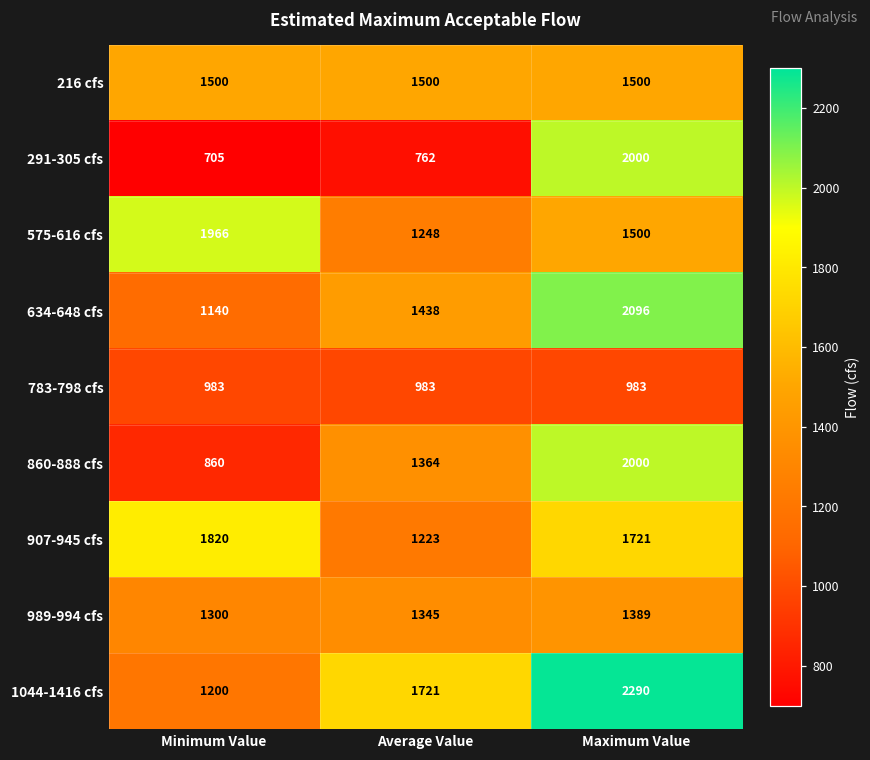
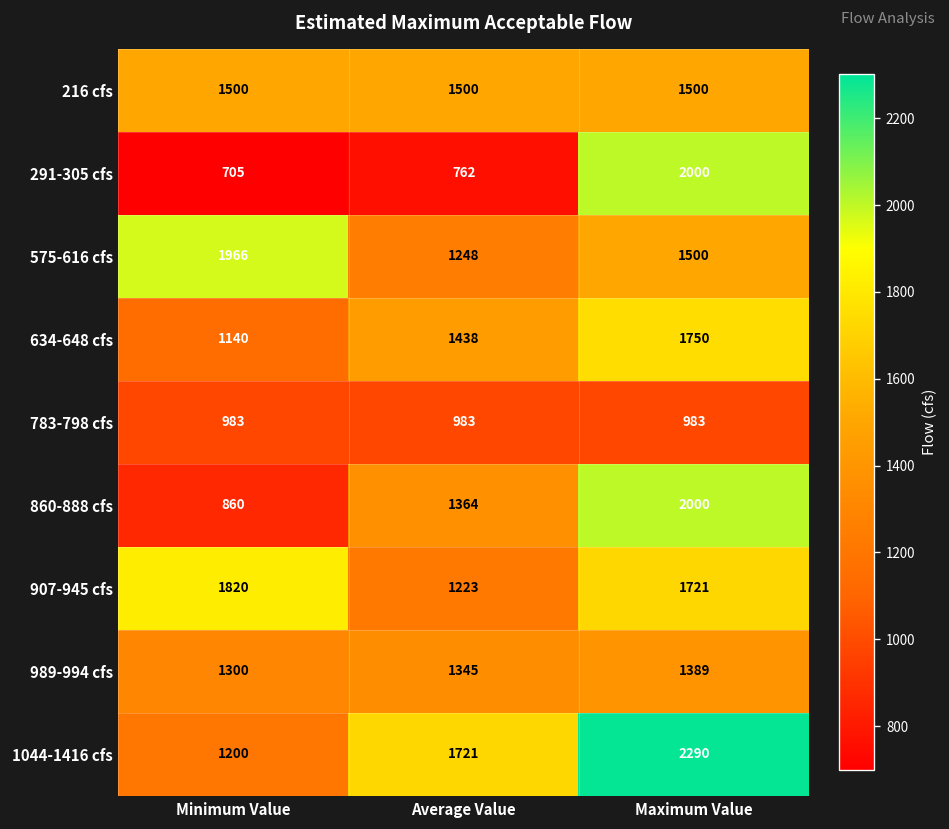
  {
    "216 cfs": {
      "Minimum Value": 1500,
      "Average Value": 1500,
      "Maximum Value": 1500
    },
    "291-305 cfs": {
      "Minimum Value": 705,
      "Average Value": 762,
      "Maximum Value": 2000
    },
    "575-616 cfs": {
      "Minimum Value": 1966,
      "Average Value": 1248,
      "Maximum Value": 1500
    },
    "634-648 cfs": {
      "Minimum Value": 1140,
      "Average Value": 1438,
-     "Maximum Value": 2096
+     "Maximum Value": 1750
    },
    "783-798 cfs": {
      "Minimum Value": 983,
      "Average Value": 983,
      "Maximum Value": 983
    },
    "860-888 cfs": {
      "Minimum Value": 860,
      "Average Value": 1364,
      "Maximum Value": 2000
    },
    "907-945 cfs": {
      "Minimum Value": 1820,
      "Average Value": 1223,
      "Maximum Value": 1721
    },
    "989-994 cfs": {
      "Minimum Value": 1300,
      "Average Value": 1345,
      "Maximum Value": 1389
    },
    "1044-1416 cfs": {
      "Minimum Value": 1200,
      "Average Value": 1721,
      "Maximum Value": 2290
    }
  }
